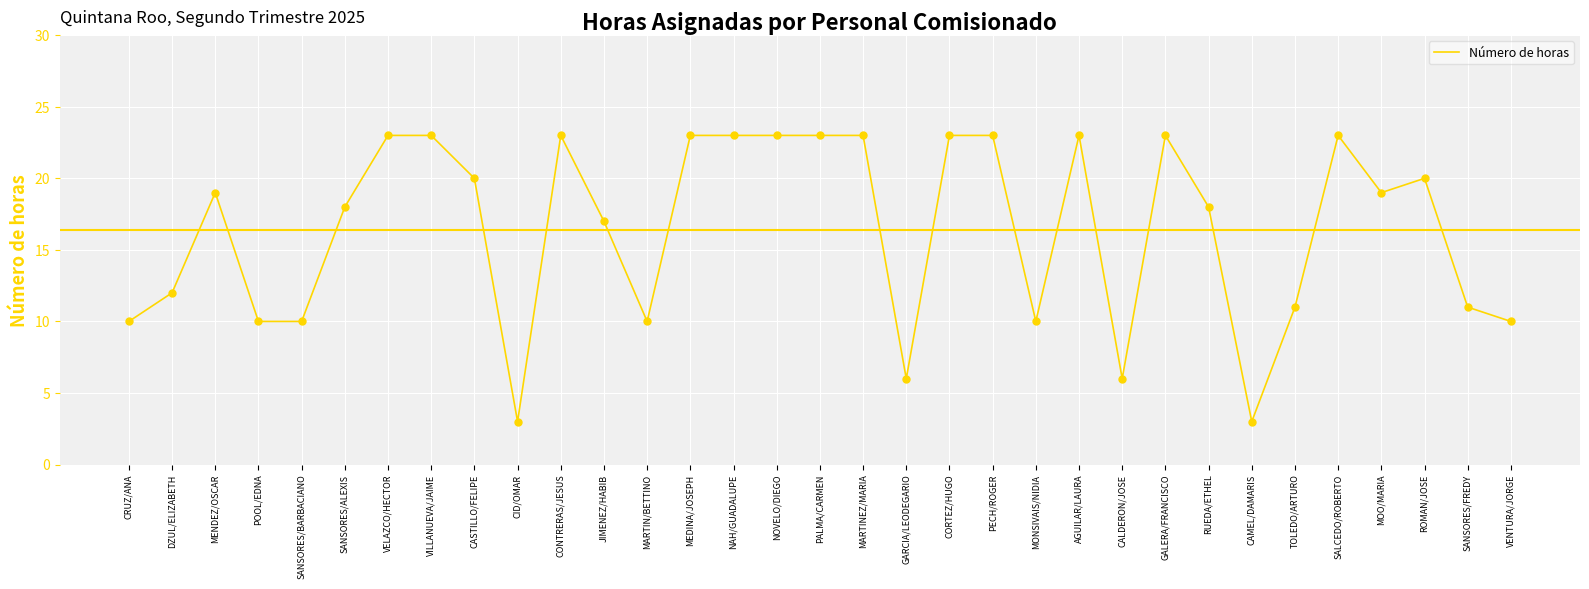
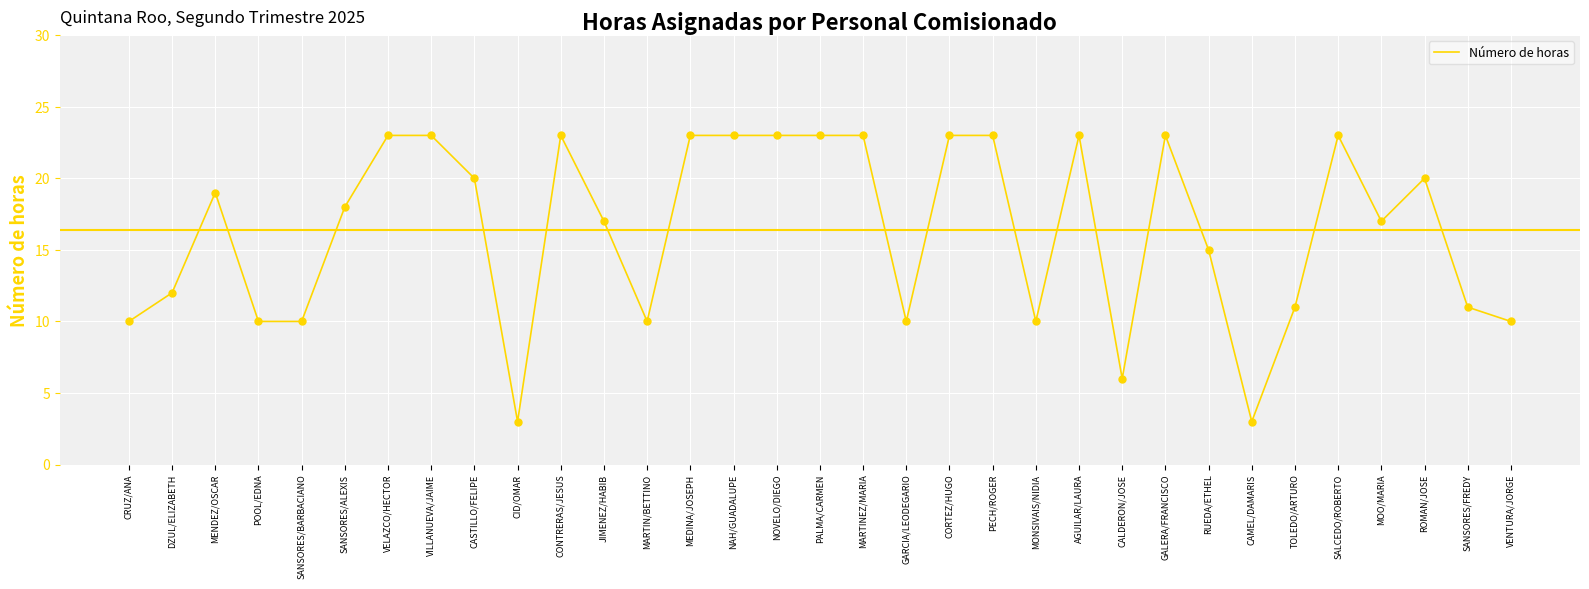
  {
    "CRUZ/ANA": 10,
    "DZUL/ELIZABETH": 12,
    "MENDEZ/OSCAR": 19,
    "POOL/EDNA": 10,
    "SANSORES/BARBACIANO": 10,
    "SANSORES/ALEXIS": 18,
    "VELAZCO/HECTOR": 23,
    "VILLANUEVA/JAIME": 23,
    "CASTILLO/FELIPE": 20,
    "CID/OMAR": 3,
    "CONTRERAS/JESUS": 23,
    "JIMENEZ/HABIB": 17,
    "MARTIN/BETTINO": 10,
    "MEDINA/JOSEPH": 23,
    "NAH/GUADALUPE": 23,
    "NOVELO/DIEGO": 23,
    "PALMA/CARMEN": 23,
    "MARTINEZ/MARIA": 23,
-   "GARCIA/LEODEGARIO": 6,
+   "GARCIA/LEODEGARIO": 10,
    "CORTEZ/HUGO": 23,
    "PECH/ROGER": 23,
    "MONSIVAIS/NIDIA": 10,
    "AGUILAR/LAURA": 23,
    "CALDERON/JOSE": 6,
    "GALERA/FRANCISCO": 23,
-   "RUEDA/ETHEL": 18,
+   "RUEDA/ETHEL": 15,
    "CAMEL/DAMARIS": 3,
    "TOLEDO/ARTURO": 11,
    "SALCEDO/ROBERTO": 23,
-   "MOO/MARIA": 19,
+   "MOO/MARIA": 17,
    "ROMAN/JOSE": 20,
    "SANSORES/FREDY": 11,
    "VENTURA/JORGE": 10
  }
